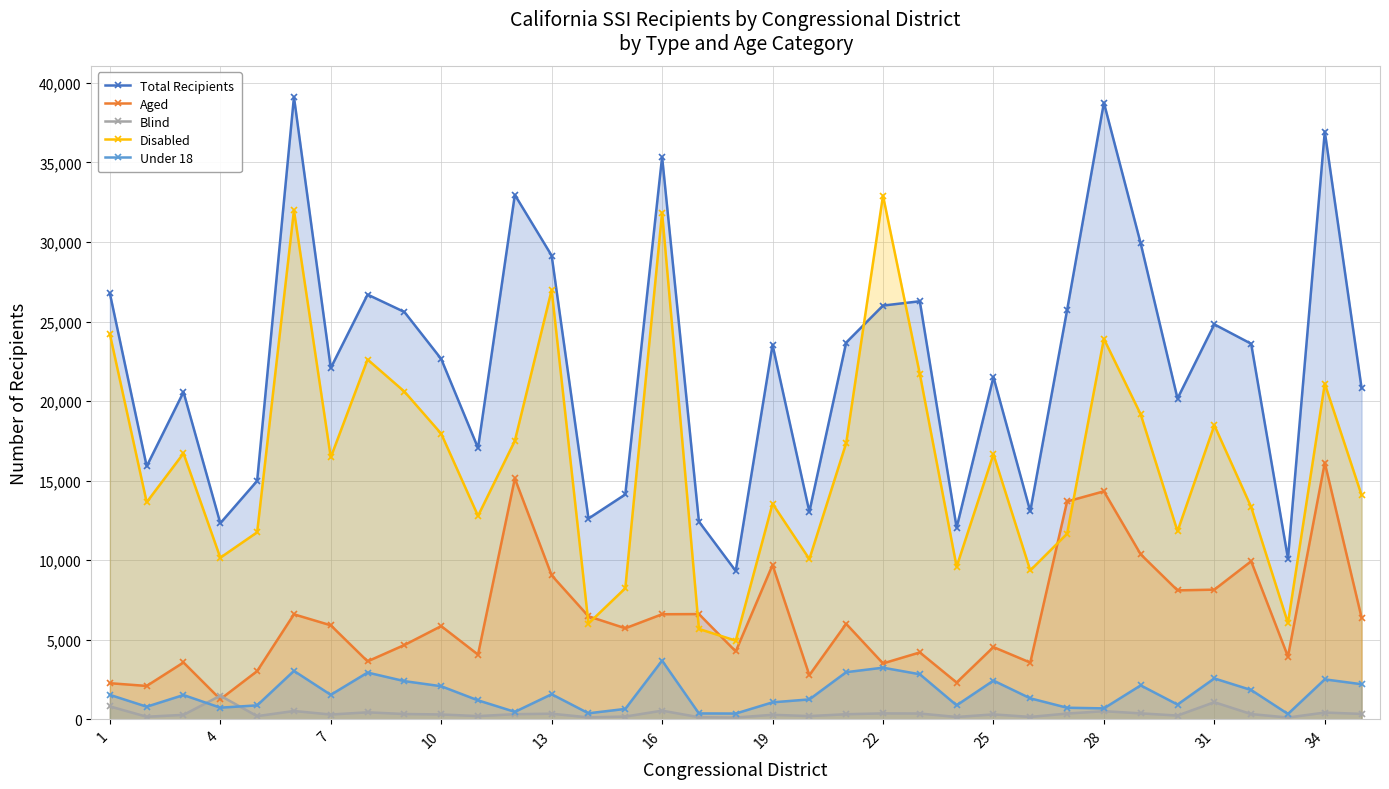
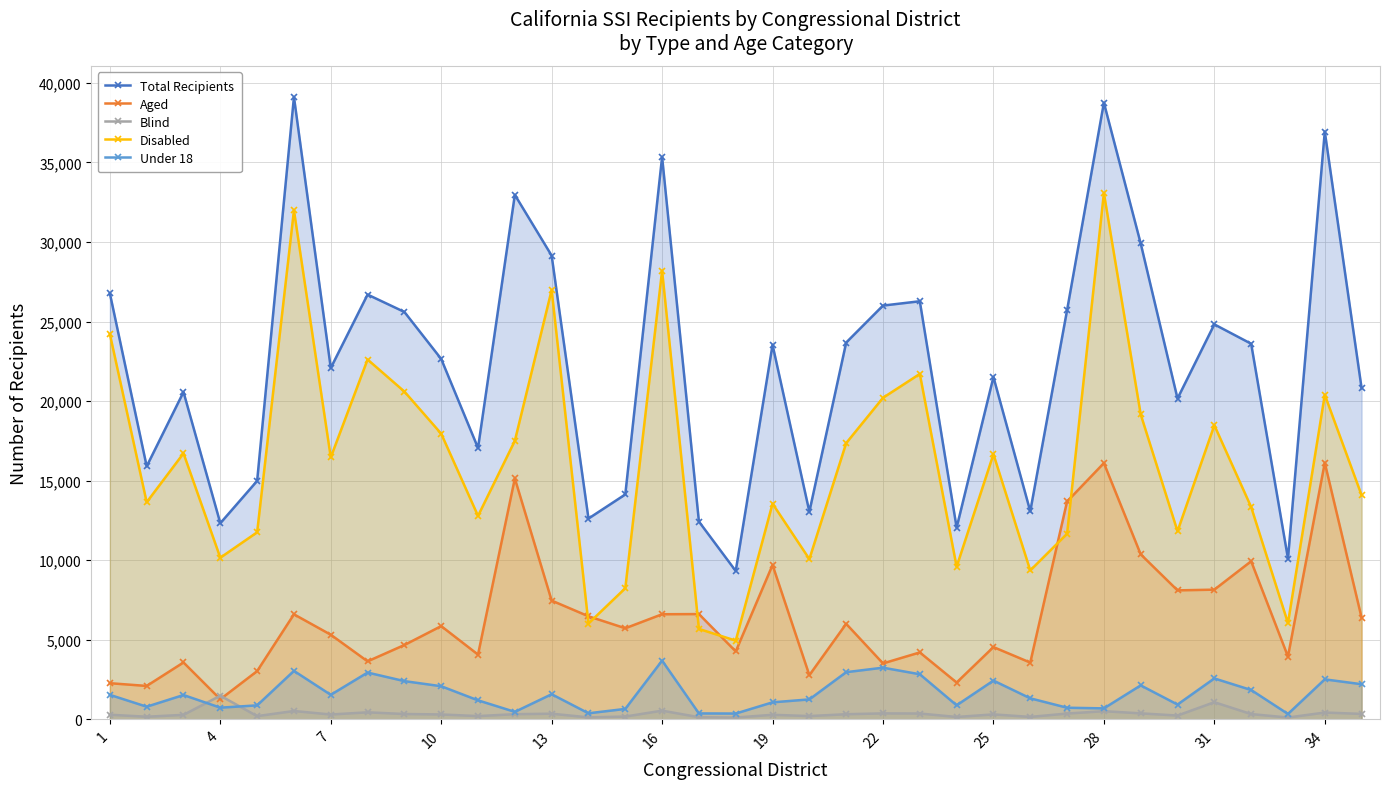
  {
    "Aged": {
      "1": "2,300",
      "4": "1,300",
-     "7": "5,900",
+     "7": "5,300",
      "10": "5,900",
-     "13": "9,000",
+     "13": "7,500",
      "16": "6,600",
      "19": "9,700",
      "22": "3,500",
      "25": "4,500",
-     "28": "14,300",
+     "28": "16,100",
      "31": "8,100",
      "34": "16,100"
    },
    "Blind": {
-     "1": "800",
+     "1": "300",
      "4": "1,500",
      "7": "300",
      "10": "300",
      "13": "400",
      "16": "500",
      "19": "300",
      "22": "400",
      "25": "300",
      "28": "500",
      "31": "1,100",
      "34": "400"
    },
    "Disabled": {
      "1": "24,200",
      "4": "10,200",
      "7": "16,500",
      "10": "18,000",
      "13": "27,000",
-     "16": "31,800",
+     "16": "28,200",
      "19": "13,600",
-     "22": "32,900",
+     "22": "20,200",
      "25": "16,700",
-     "28": "23,900",
+     "28": "33,100",
      "31": "18,500",
-     "34": "21,100"
+     "34": "20,400"
    }
  }
